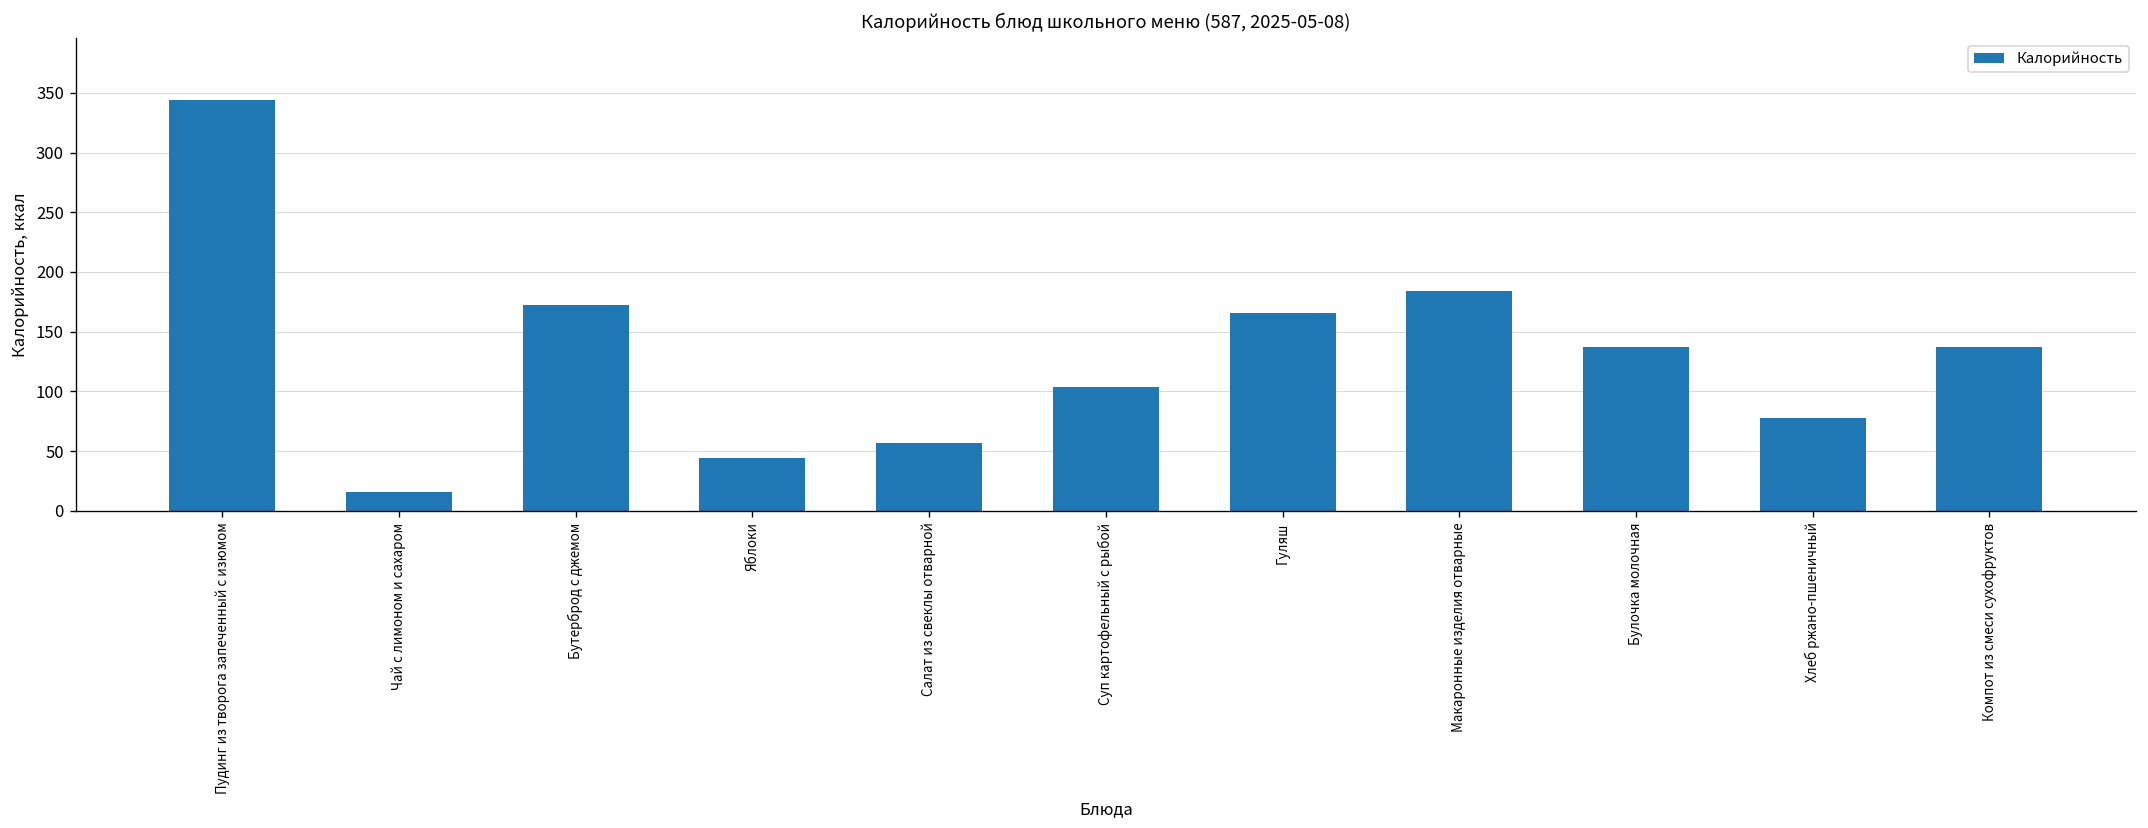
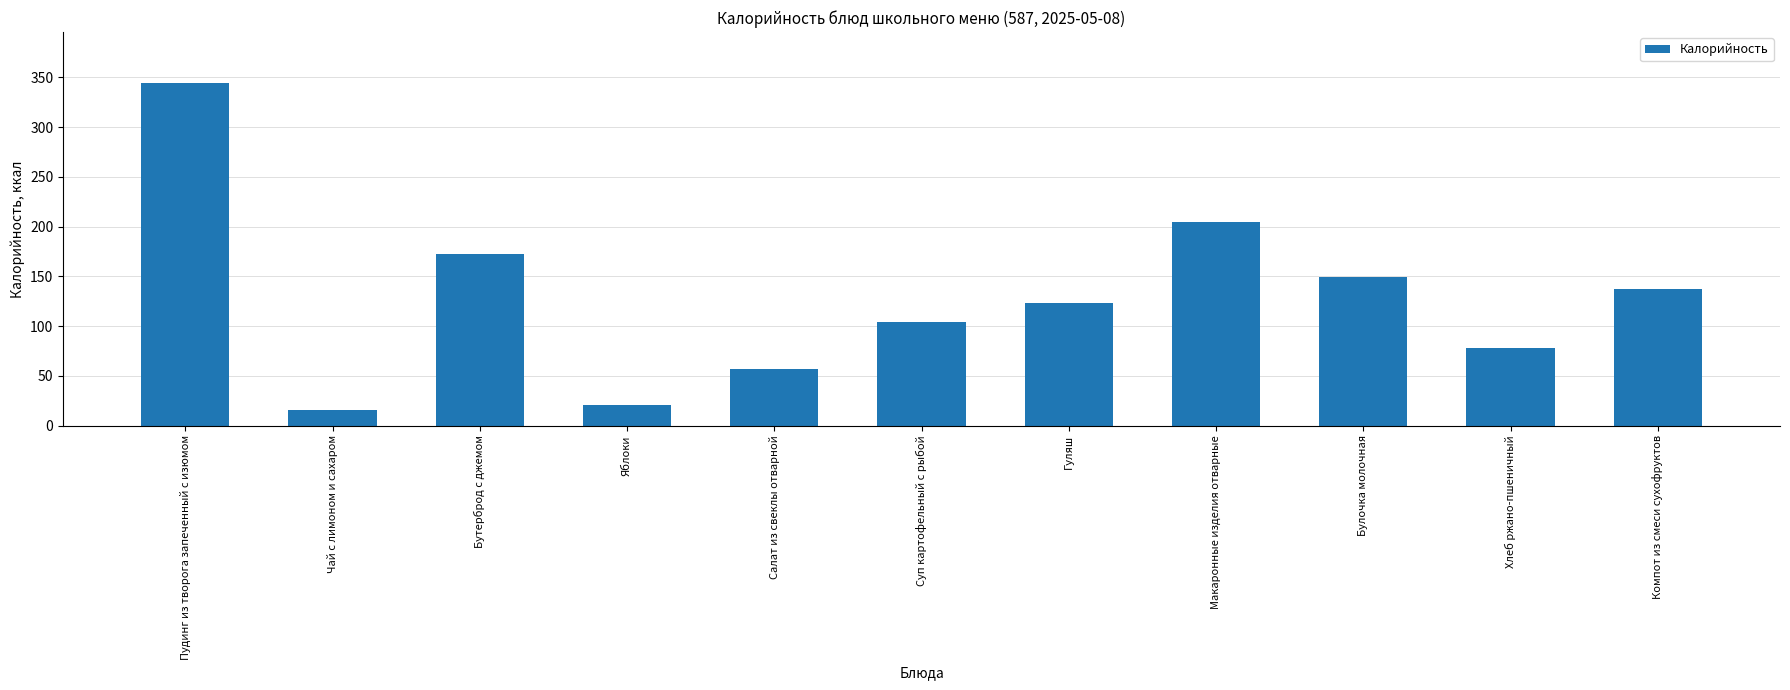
  {
    "Пудинг из творога запеченный с изюмом": 340,
    "Чай с лимоном и сахаром": 20,
    "Бутерброд с джемом": 170,
-   "Яблоки": 40,
+   "Яблоки": 20,
    "Салат из свеклы отварной": 60,
    "Суп картофельный с рыбой": 100,
-   "Гуляш": 170,
-   "Макаронные изделия отварные": 180,
-   "Булочка молочная": 140,
+   "Гуляш": 120,
+   "Макаронные изделия отварные": 210,
+   "Булочка молочная": 150,
    "Хлеб ржано-пшеничный": 80,
    "Компот из смеси сухофруктов": 140
  }
